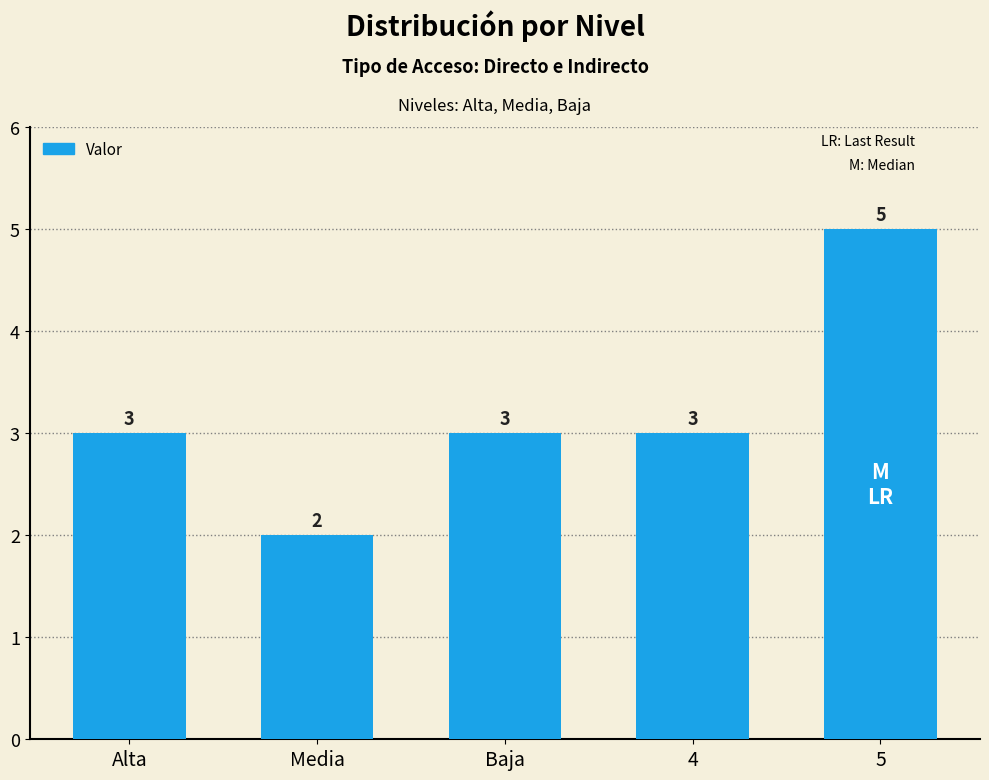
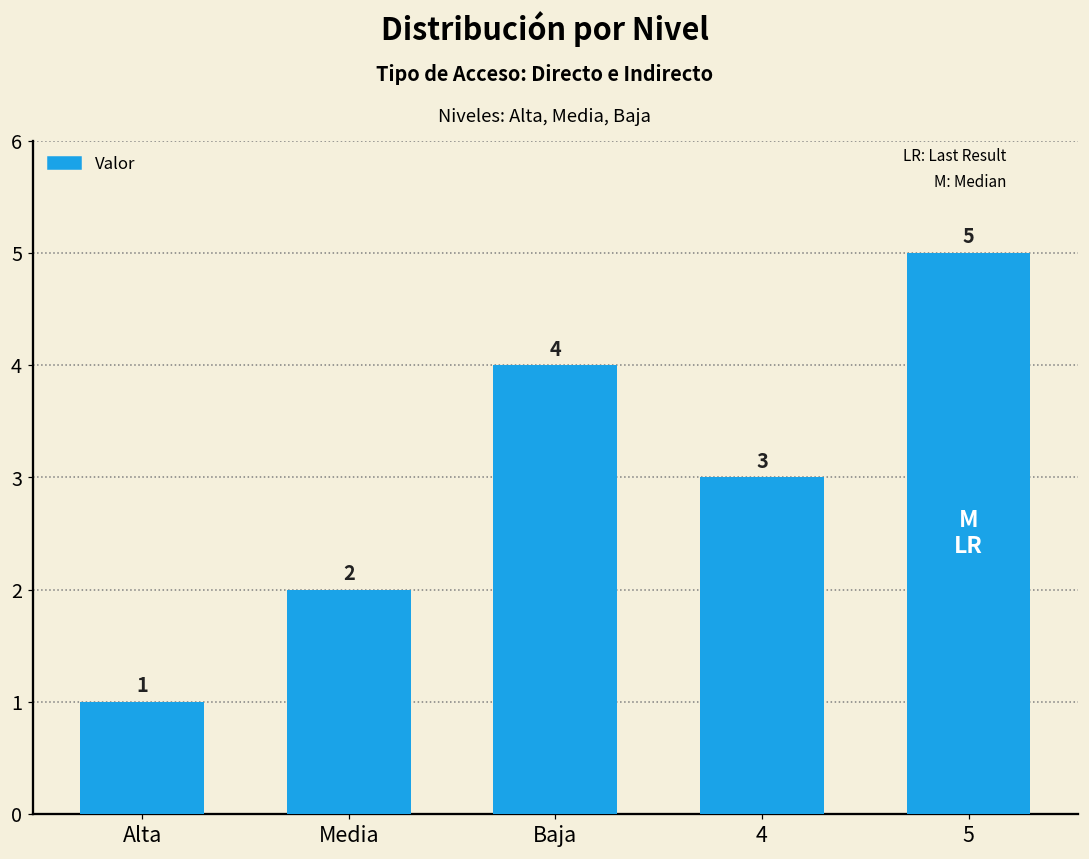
  {
-   "Alta": 3,
+   "Alta": 1,
    "Media": 2,
-   "Baja": 3,
+   "Baja": 4,
    "4": 3,
    "5": 5
  }
